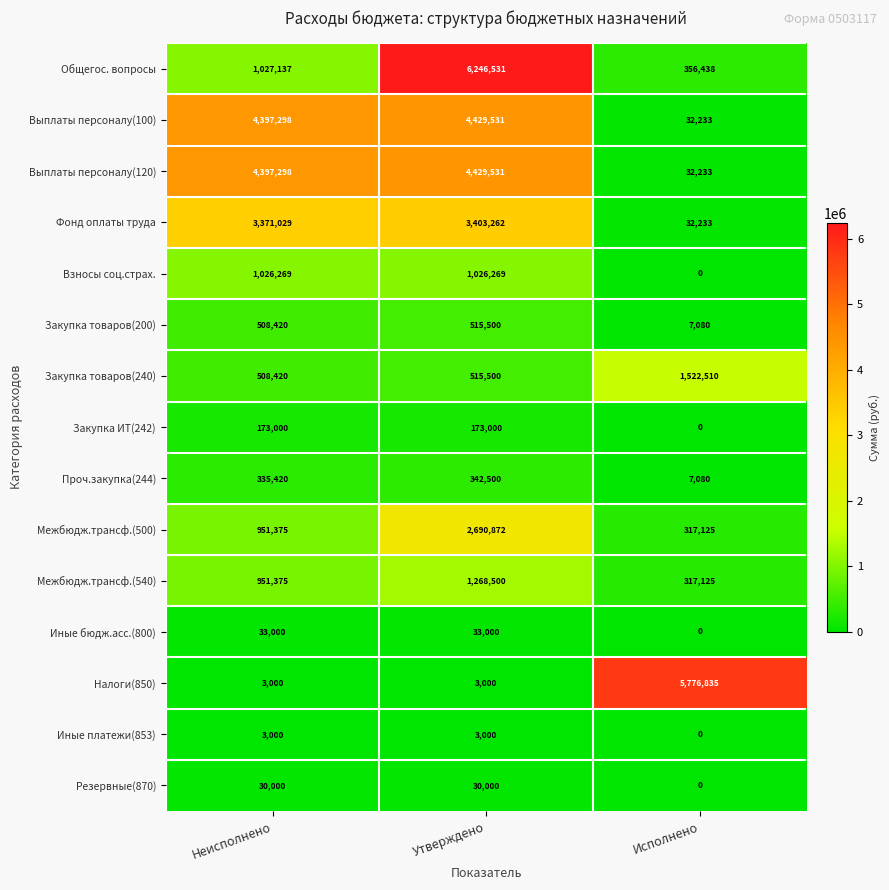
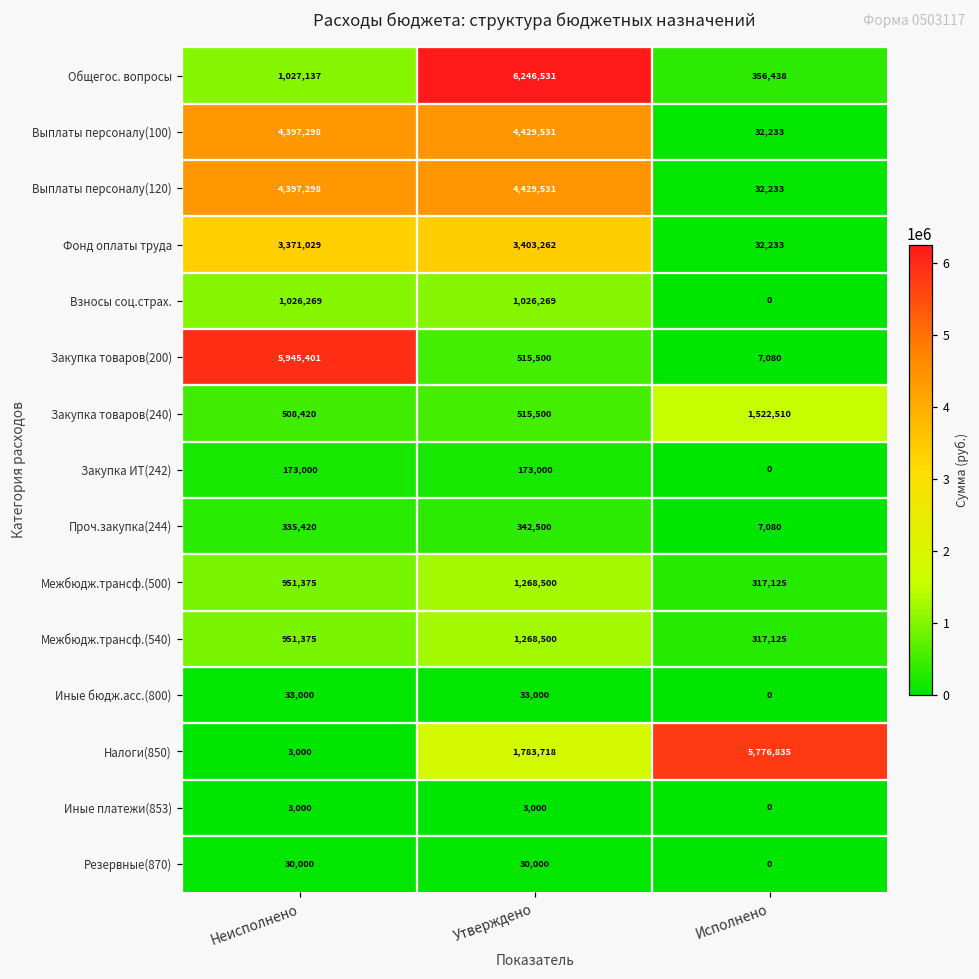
  {
    "Общегос. вопросы": {
      "Неисполнено": "1,027,137",
      "Утверждено": "6,246,531",
      "Исполнено": "356,438"
    },
    "Выплаты персоналу(100)": {
      "Неисполнено": "4,397,298",
      "Утверждено": "4,429,531",
      "Исполнено": "32,233"
    },
    "Выплаты персоналу(120)": {
      "Неисполнено": "4,397,298",
      "Утверждено": "4,429,531",
      "Исполнено": "32,233"
    },
    "Фонд оплаты труда": {
      "Неисполнено": "3,371,029",
      "Утверждено": "3,403,262",
      "Исполнено": "32,233"
    },
    "Взносы соц.страх.": {
      "Неисполнено": "1,026,269",
      "Утверждено": "1,026,269",
      "Исполнено": "0"
    },
    "Закупка товаров(200)": {
-     "Неисполнено": "508,420",
+     "Неисполнено": "5,945,401",
      "Утверждено": "515,500",
      "Исполнено": "7,080"
    },
    "Закупка товаров(240)": {
      "Неисполнено": "508,420",
      "Утверждено": "515,500",
      "Исполнено": "1,522,510"
    },
    "Закупка ИТ(242)": {
      "Неисполнено": "173,000",
      "Утверждено": "173,000",
      "Исполнено": "0"
    },
    "Проч.закупка(244)": {
      "Неисполнено": "335,420",
      "Утверждено": "342,500",
      "Исполнено": "7,080"
    },
    "Межбюдж.трансф.(500)": {
      "Неисполнено": "951,375",
-     "Утверждено": "2,690,872",
+     "Утверждено": "1,268,500",
      "Исполнено": "317,125"
    },
    "Межбюдж.трансф.(540)": {
      "Неисполнено": "951,375",
      "Утверждено": "1,268,500",
      "Исполнено": "317,125"
    },
    "Иные бюдж.асс.(800)": {
      "Неисполнено": "33,000",
      "Утверждено": "33,000",
      "Исполнено": "0"
    },
    "Налоги(850)": {
      "Неисполнено": "3,000",
-     "Утверждено": "3,000",
+     "Утверждено": "1,783,718",
      "Исполнено": "5,776,835"
    },
    "Иные платежи(853)": {
      "Неисполнено": "3,000",
      "Утверждено": "3,000",
      "Исполнено": "0"
    },
    "Резервные(870)": {
      "Неисполнено": "30,000",
      "Утверждено": "30,000",
      "Исполнено": "0"
    }
  }
